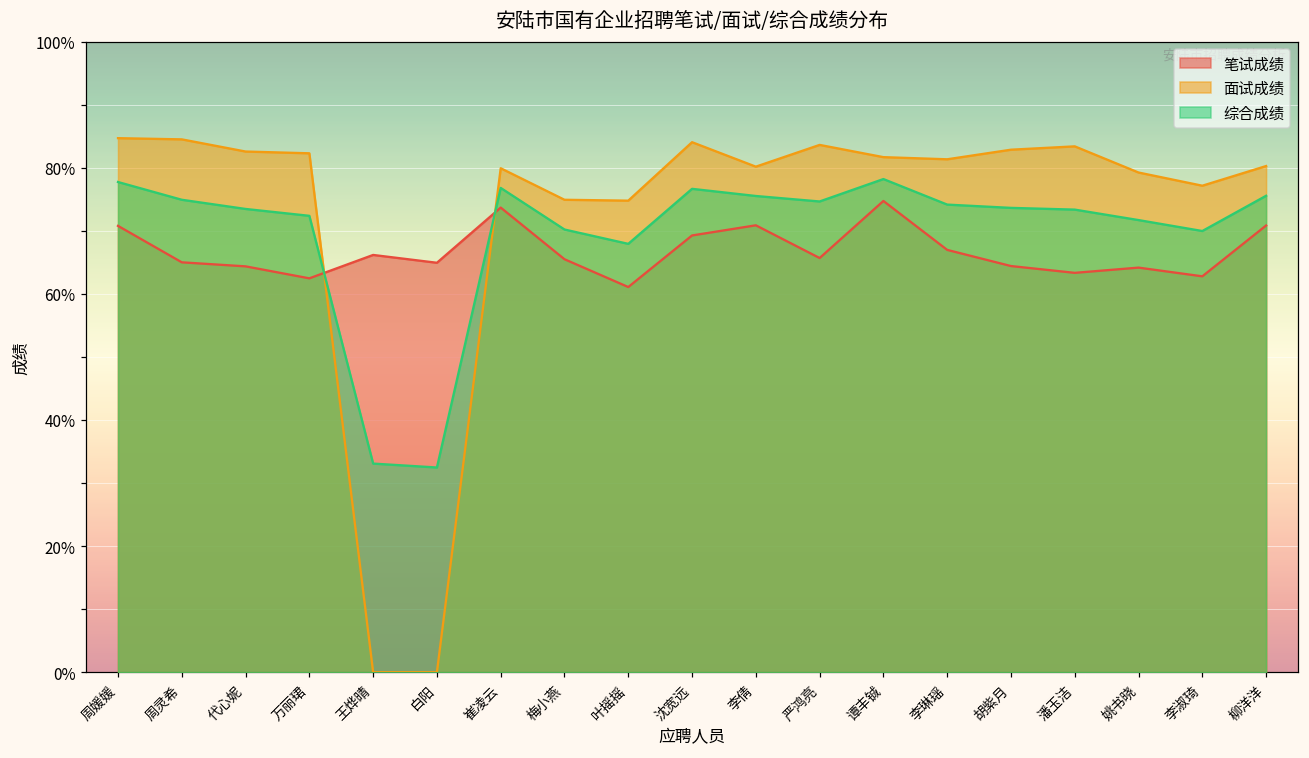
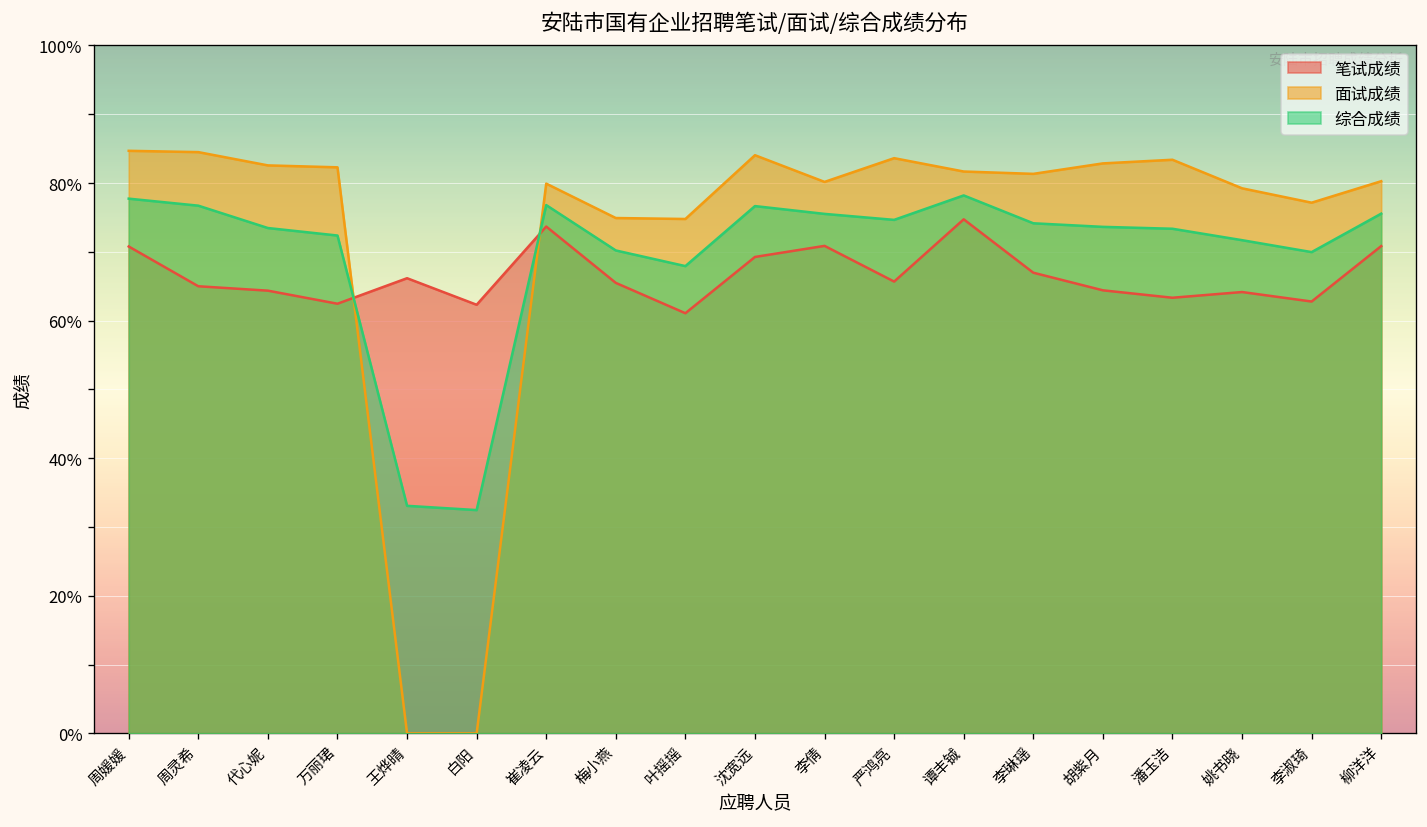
  {
    "笔试成绩": {
      "周媛媛": "71%",
      "周灵希": "65%",
      "代心妮": "64%",
      "万丽珺": "62%",
      "王烨晴": "66%",
-     "白阳": "65%",
+     "白阳": "62%",
      "崔凌云": "74%",
      "梅小燕": "65%",
      "叶摇摇": "61%",
      "沈宽远": "69%",
      "李倩": "71%",
      "严鸿亮": "66%",
      "谭丰铖": "75%",
      "李琳瑶": "67%",
      "胡紫月": "64%",
      "潘玉洁": "63%",
      "姚书晓": "64%",
      "李淑琦": "63%",
      "柳洋洋": "71%"
    },
    "面试成绩": {
      "周媛媛": "85%",
      "周灵希": "85%",
      "代心妮": "83%",
      "万丽珺": "82%",
      "王烨晴": "0%",
      "白阳": "0%",
      "崔凌云": "80%",
      "梅小燕": "75%",
      "叶摇摇": "75%",
      "沈宽远": "84%",
      "李倩": "80%",
      "严鸿亮": "84%",
      "谭丰铖": "82%",
      "李琳瑶": "81%",
      "胡紫月": "83%",
      "潘玉洁": "83%",
      "姚书晓": "79%",
      "李淑琦": "77%",
      "柳洋洋": "80%"
    },
    "综合成绩": {
      "周媛媛": "78%",
-     "周灵希": "75%",
+     "周灵希": "77%",
      "代心妮": "73%",
      "万丽珺": "72%",
      "王烨晴": "33%",
      "白阳": "32%",
      "崔凌云": "77%",
      "梅小燕": "70%",
      "叶摇摇": "68%",
      "沈宽远": "77%",
      "李倩": "76%",
      "严鸿亮": "75%",
      "谭丰铖": "78%",
      "李琳瑶": "74%",
      "胡紫月": "74%",
      "潘玉洁": "73%",
      "姚书晓": "72%",
      "李淑琦": "70%",
      "柳洋洋": "76%"
    }
  }
